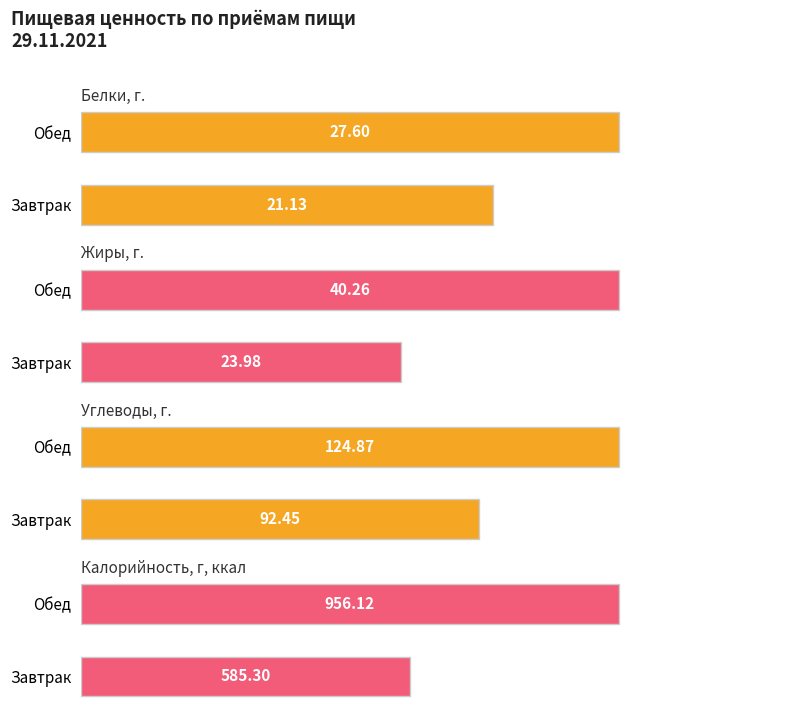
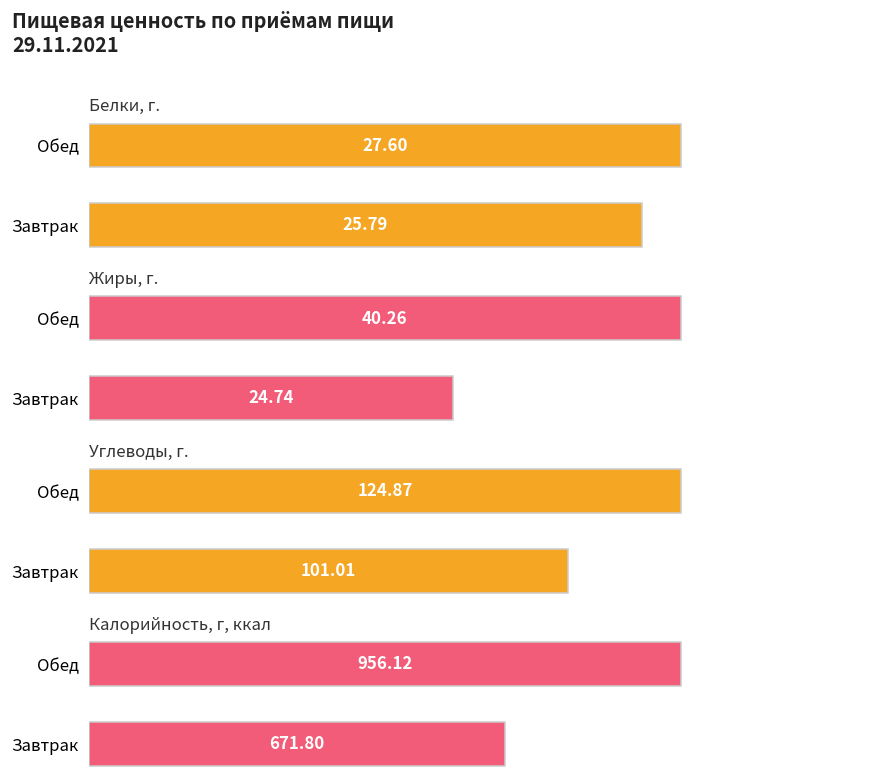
  {
    "Белки, г.": {
      "Обед": 27.60,
-     "Завтрак": 21.13
+     "Завтрак": 25.79
    },
    "Жиры, г.": {
      "Обед": 40.26,
-     "Завтрак": 23.98
+     "Завтрак": 24.74
    },
    "Углеводы, г.": {
      "Обед": 124.87,
-     "Завтрак": 92.45
+     "Завтрак": 101.01
    },
    "Калорийность, г, ккал": {
      "Обед": 956.12,
-     "Завтрак": 585.30
+     "Завтрак": 671.80
    }
  }
